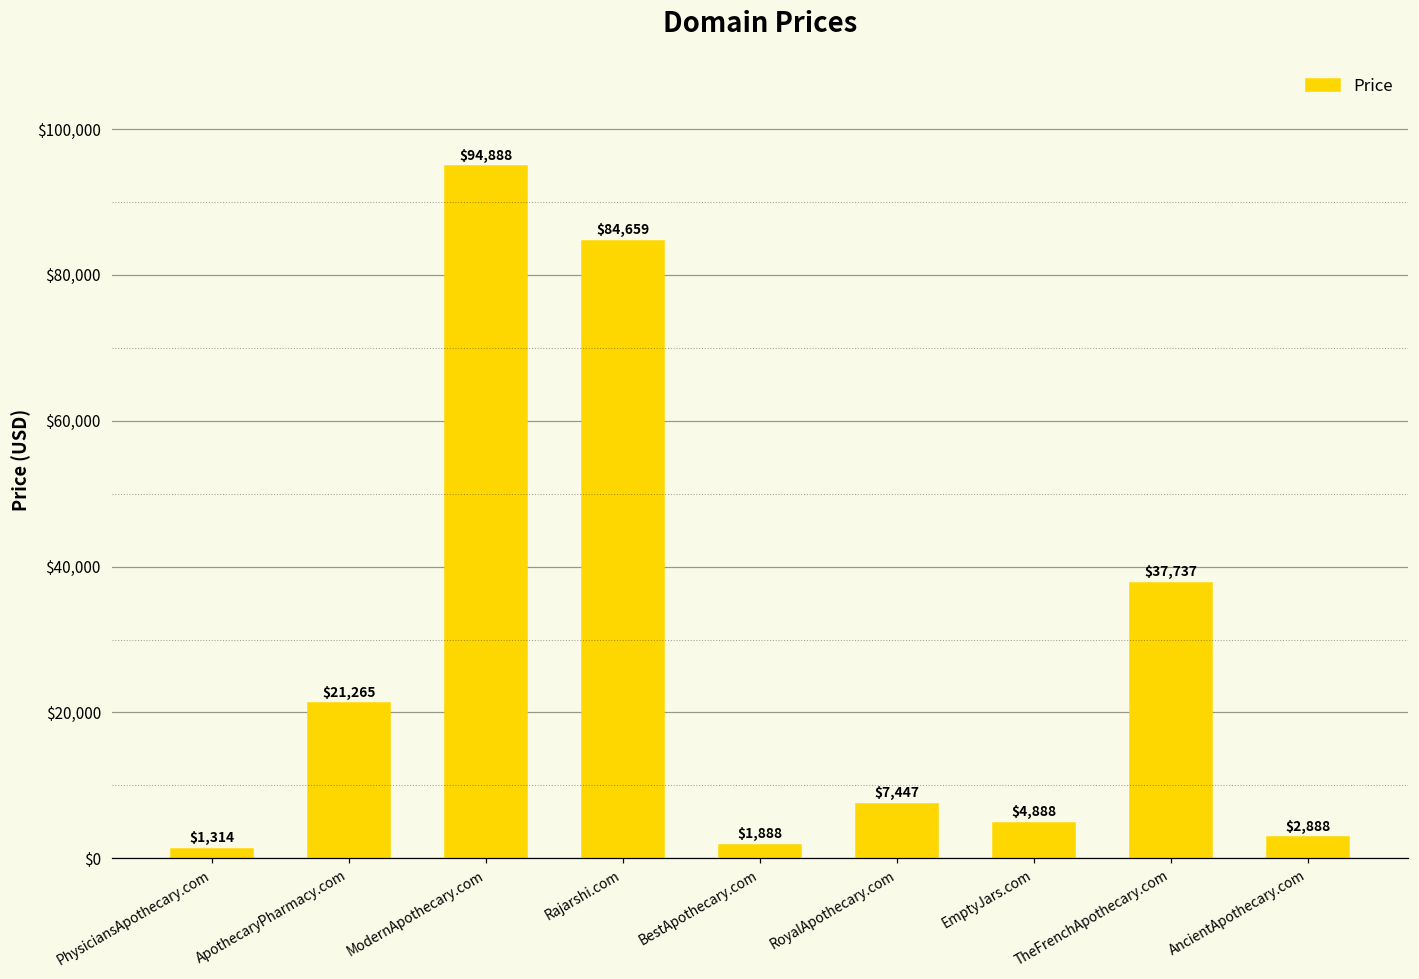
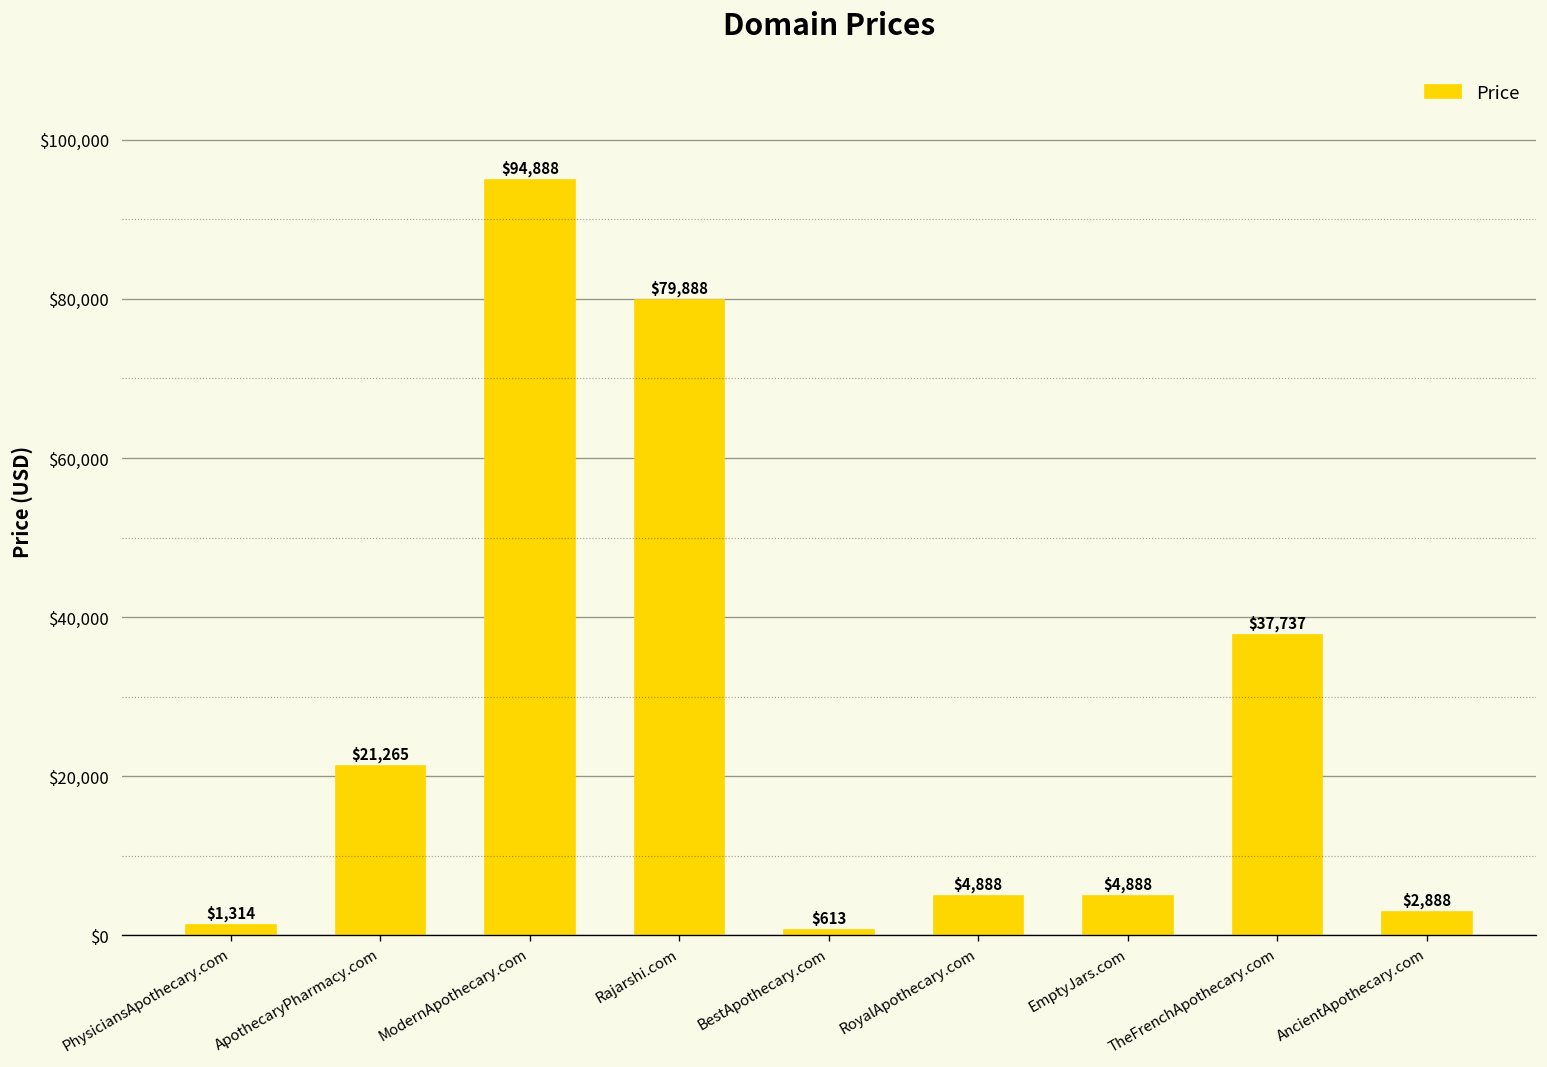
  {
    "PhysiciansApothecary.com": "$1,314",
    "ApothecaryPharmacy.com": "$21,265",
    "ModernApothecary.com": "$94,888",
-   "Rajarshi.com": "$84,659",
-   "BestApothecary.com": "$1,888",
-   "RoyalApothecary.com": "$7,447",
+   "Rajarshi.com": "$79,888",
+   "BestApothecary.com": "$613",
+   "RoyalApothecary.com": "$4,888",
    "EmptyJars.com": "$4,888",
    "TheFrenchApothecary.com": "$37,737",
    "AncientApothecary.com": "$2,888"
  }
